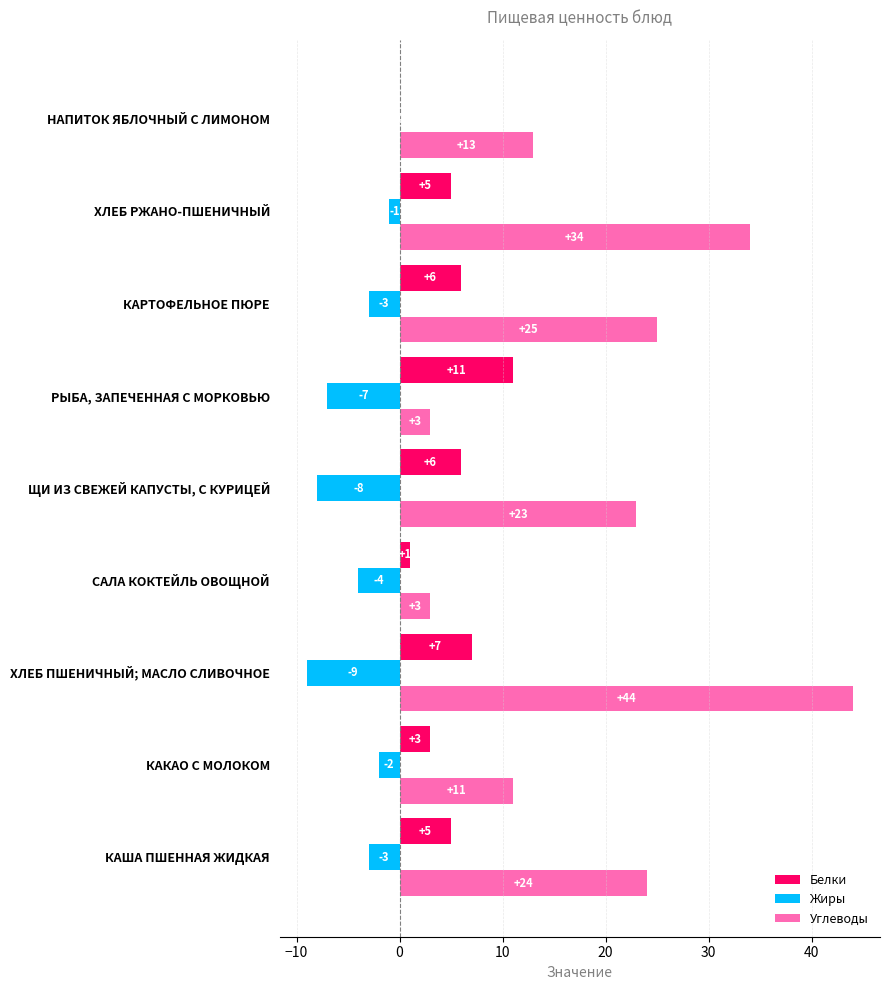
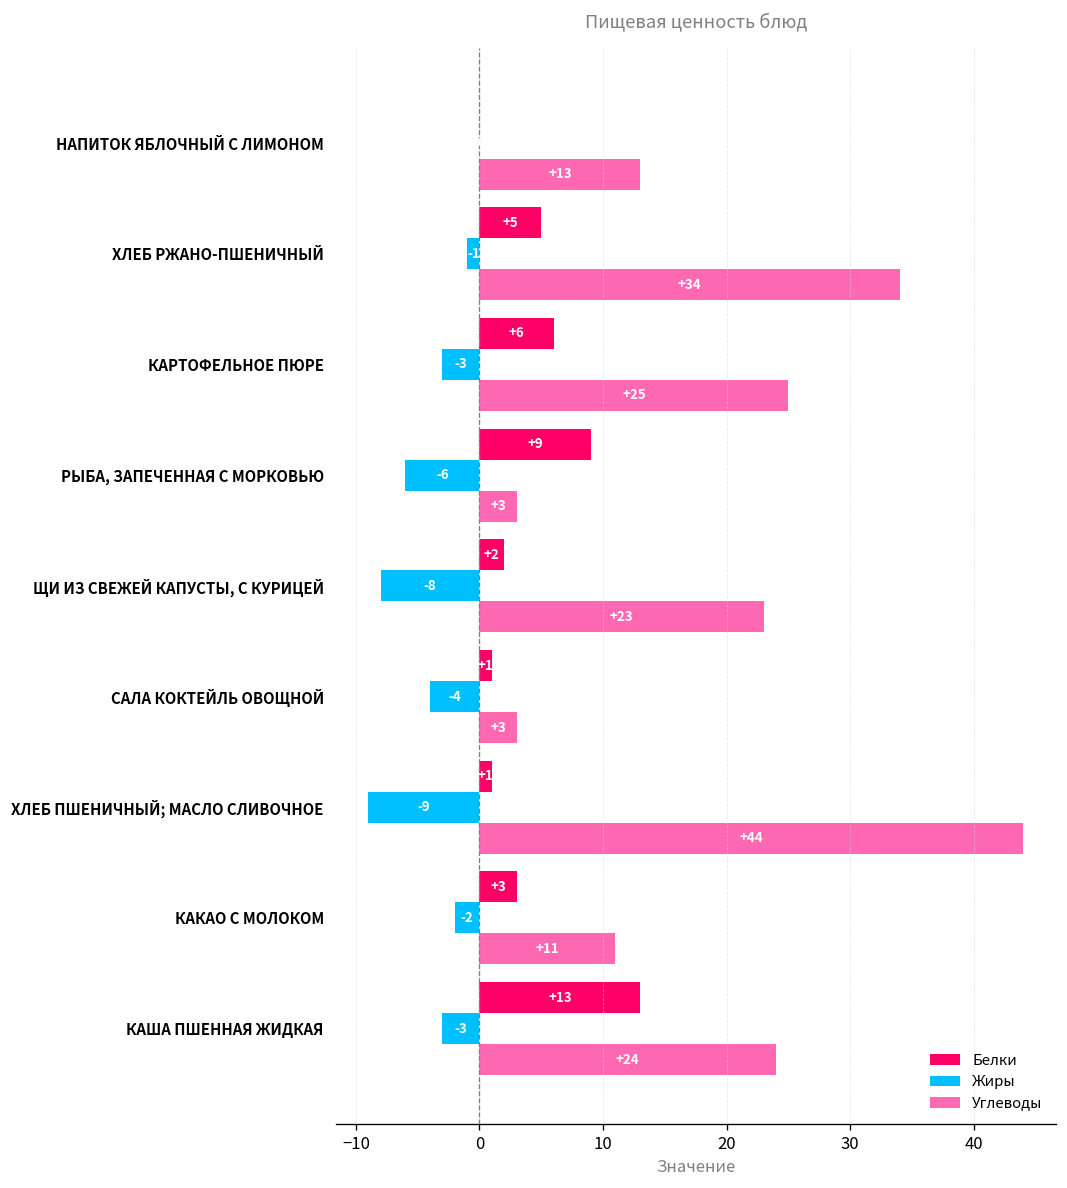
  {
    "Белки": {
      "ХЛЕБ РЖАНО-ПШЕНИЧНЫЙ": "+5",
      "КАРТОФЕЛЬНОЕ ПЮРЕ": "+6",
-     "РЫБА, ЗАПЕЧЕННАЯ С МОРКОВЬЮ": "+11",
-     "ЩИ ИЗ СВЕЖЕЙ КАПУСТЫ, С КУРИЦЕЙ": "+6",
+     "РЫБА, ЗАПЕЧЕННАЯ С МОРКОВЬЮ": "+9",
+     "ЩИ ИЗ СВЕЖЕЙ КАПУСТЫ, С КУРИЦЕЙ": "+2",
      "САЛА КОКТЕЙЛЬ ОВОЩНОЙ": "+1",
-     "ХЛЕБ ПШЕНИЧНЫЙ; МАСЛО СЛИВОЧНОЕ": "+7",
+     "ХЛЕБ ПШЕНИЧНЫЙ; МАСЛО СЛИВОЧНОЕ": "+1",
      "КАКАО С МОЛОКОМ": "+3",
-     "КАША ПШЕННАЯ ЖИДКАЯ": "+5"
+     "КАША ПШЕННАЯ ЖИДКАЯ": "+13"
    },
    "Жиры": {
      "ХЛЕБ РЖАНО-ПШЕНИЧНЫЙ": "-1",
      "КАРТОФЕЛЬНОЕ ПЮРЕ": "-3",
-     "РЫБА, ЗАПЕЧЕННАЯ С МОРКОВЬЮ": "-7",
+     "РЫБА, ЗАПЕЧЕННАЯ С МОРКОВЬЮ": "-6",
      "ЩИ ИЗ СВЕЖЕЙ КАПУСТЫ, С КУРИЦЕЙ": "-8",
      "САЛА КОКТЕЙЛЬ ОВОЩНОЙ": "-4",
      "ХЛЕБ ПШЕНИЧНЫЙ; МАСЛО СЛИВОЧНОЕ": "-9",
      "КАКАО С МОЛОКОМ": "-2",
      "КАША ПШЕННАЯ ЖИДКАЯ": "-3"
    },
    "Углеводы": {
      "НАПИТОК ЯБЛОЧНЫЙ С ЛИМОНОМ": "+13",
      "ХЛЕБ РЖАНО-ПШЕНИЧНЫЙ": "+34",
      "КАРТОФЕЛЬНОЕ ПЮРЕ": "+25",
      "РЫБА, ЗАПЕЧЕННАЯ С МОРКОВЬЮ": "+3",
      "ЩИ ИЗ СВЕЖЕЙ КАПУСТЫ, С КУРИЦЕЙ": "+23",
      "САЛА КОКТЕЙЛЬ ОВОЩНОЙ": "+3",
      "ХЛЕБ ПШЕНИЧНЫЙ; МАСЛО СЛИВОЧНОЕ": "+44",
      "КАКАО С МОЛОКОМ": "+11",
      "КАША ПШЕННАЯ ЖИДКАЯ": "+24"
    }
  }
